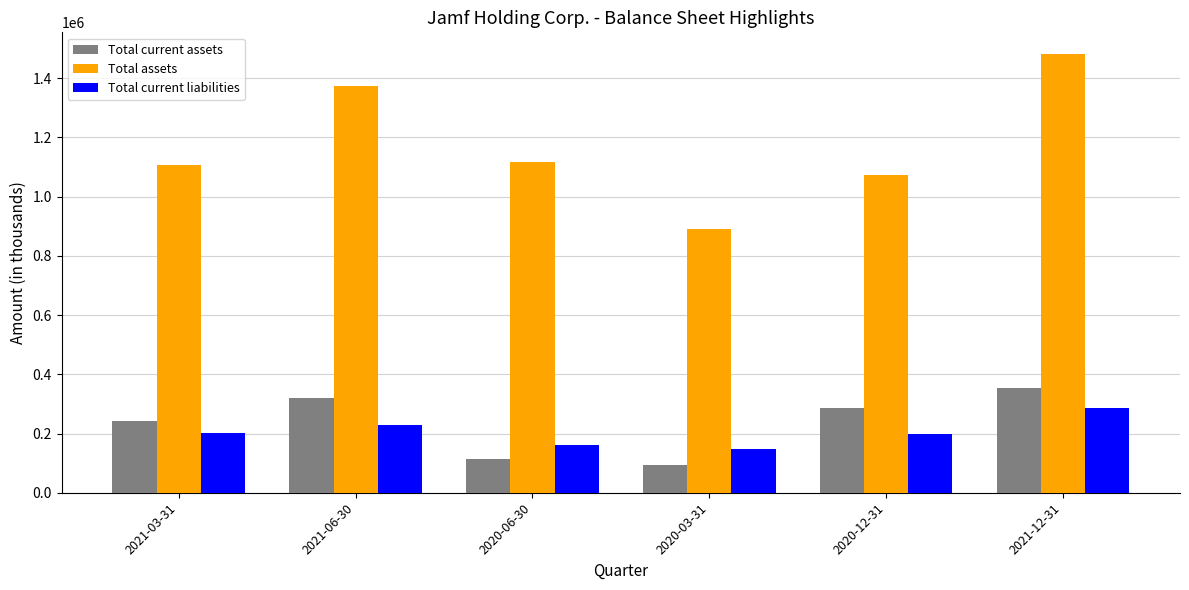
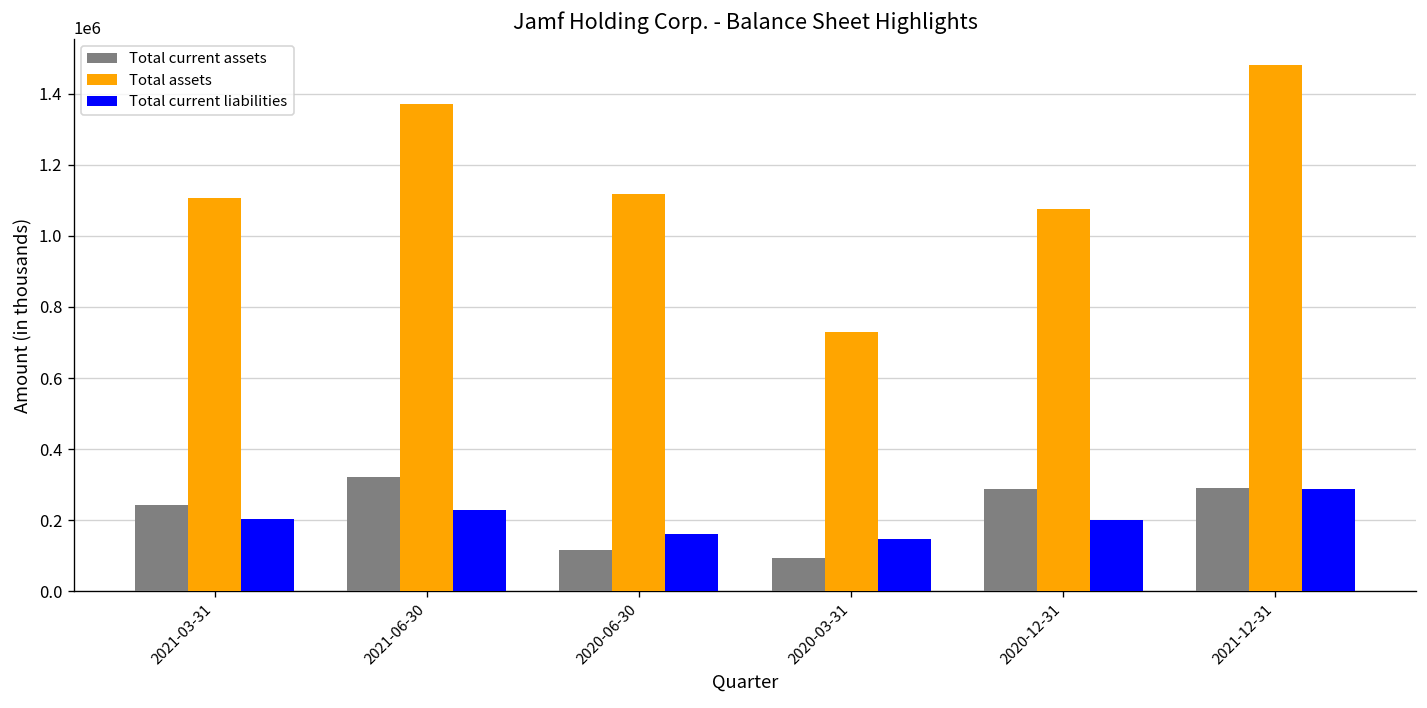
  {
    "Total current assets": {
      "2021-03-31": 240000,
      "2021-06-30": 320000,
      "2020-06-30": 120000,
      "2020-03-31": 90000,
      "2020-12-31": 290000,
-     "2021-12-31": 350000
+     "2021-12-31": 290000
    },
    "Total assets": {
      "2021-03-31": 1110000,
      "2021-06-30": 1370000,
      "2020-06-30": 1120000,
-     "2020-03-31": 890000,
+     "2020-03-31": 730000,
      "2020-12-31": 1070000,
      "2021-12-31": 1480000
    },
    "Total current liabilities": {
      "2021-03-31": 200000,
      "2021-06-30": 230000,
      "2020-06-30": 160000,
      "2020-03-31": 150000,
      "2020-12-31": 200000,
      "2021-12-31": 290000
    }
  }
